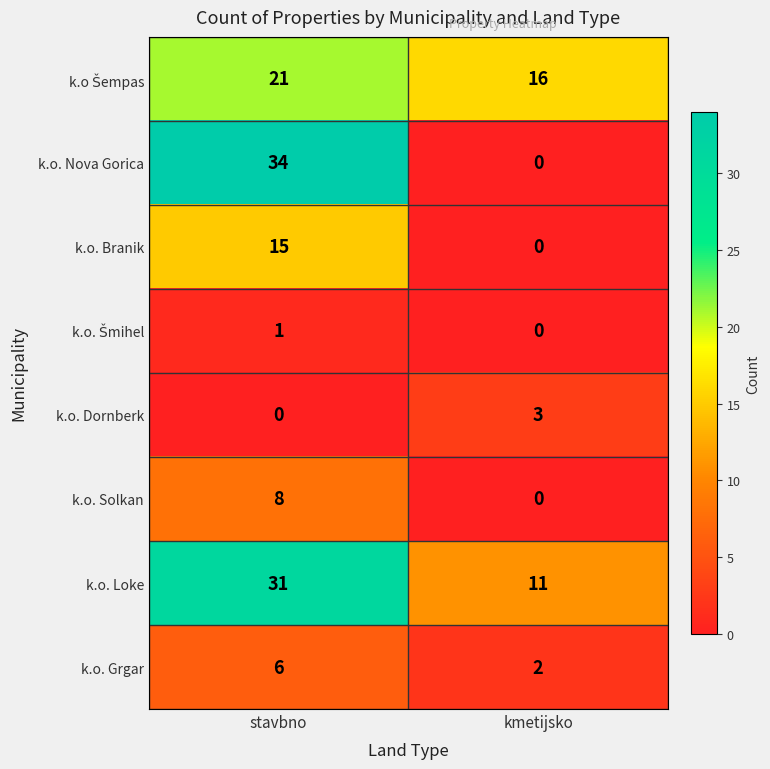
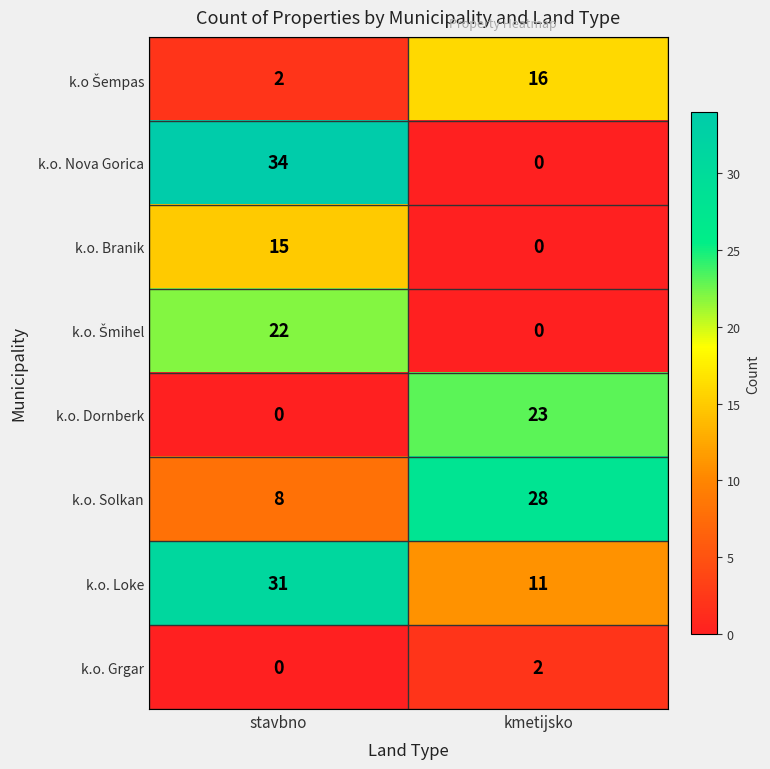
  {
    "k.o Šempas": {
-     "stavbno": 21,
+     "stavbno": 2,
      "kmetijsko": 16
    },
    "k.o. Nova Gorica": {
      "stavbno": 34,
      "kmetijsko": 0
    },
    "k.o. Branik": {
      "stavbno": 15,
      "kmetijsko": 0
    },
    "k.o. Šmihel": {
-     "stavbno": 1,
+     "stavbno": 22,
      "kmetijsko": 0
    },
    "k.o. Dornberk": {
      "stavbno": 0,
-     "kmetijsko": 3
+     "kmetijsko": 23
    },
    "k.o. Solkan": {
      "stavbno": 8,
-     "kmetijsko": 0
+     "kmetijsko": 28
    },
    "k.o. Loke": {
      "stavbno": 31,
      "kmetijsko": 11
    },
    "k.o. Grgar": {
-     "stavbno": 6,
+     "stavbno": 0,
      "kmetijsko": 2
    }
  }
